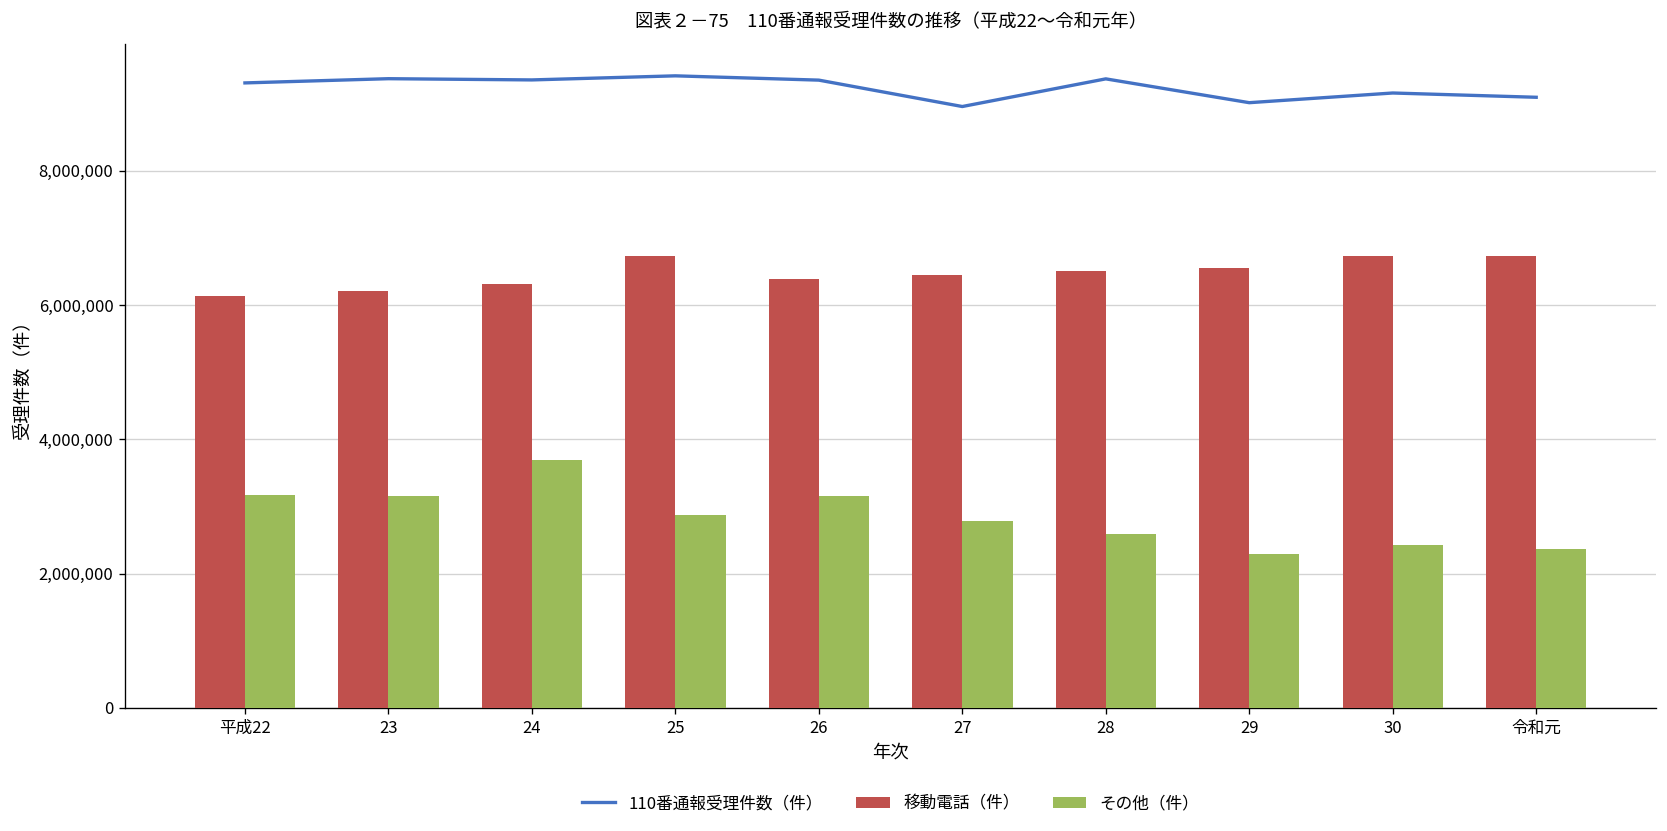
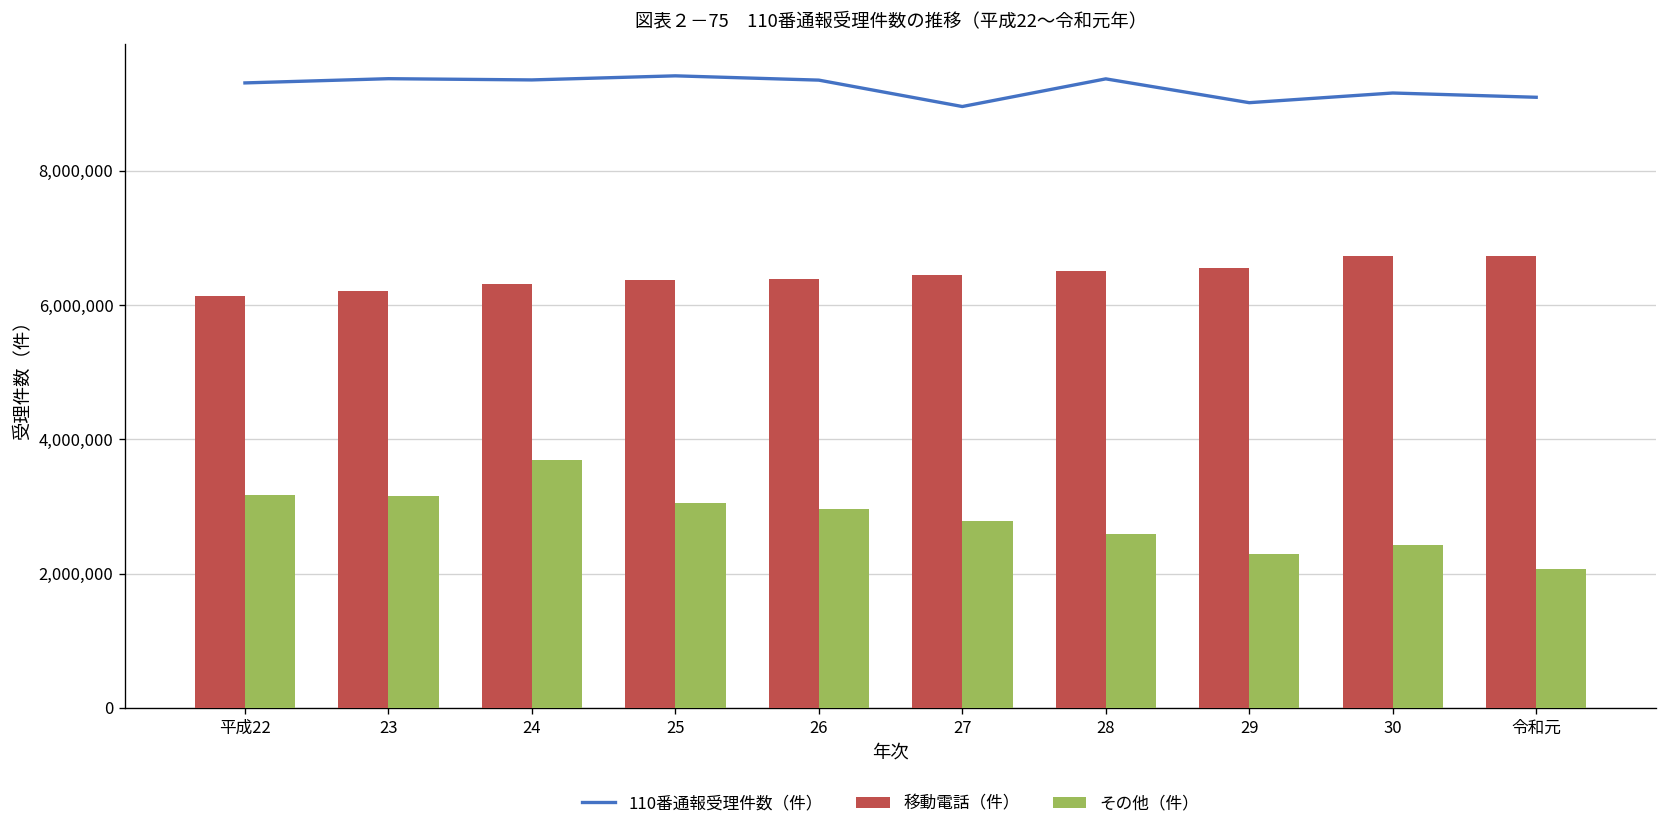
  {
    "移動電話（件）": {
      "平成22": "6,100,000",
      "23": "6,200,000",
      "24": "6,300,000",
-     "25": "6,700,000",
+     "25": "6,400,000",
      "26": "6,400,000",
      "27": "6,500,000",
      "28": "6,500,000",
      "29": "6,600,000",
      "30": "6,700,000",
      "令和元": "6,700,000"
    },
    "110番通報受理件数（件）": {
      "平成22": "9,300,000",
      "23": "9,400,000",
      "24": "9,400,000",
      "25": "9,400,000",
      "26": "9,400,000",
      "27": "9,000,000",
      "28": "9,400,000",
      "29": "9,000,000",
      "30": "9,200,000",
      "令和元": "9,100,000"
    },
    "その他（件）": {
      "平成22": "3,200,000",
      "23": "3,200,000",
      "24": "3,700,000",
-     "25": "2,900,000",
-     "26": "3,200,000",
+     "25": "3,000,000",
+     "26": "3,000,000",
      "27": "2,800,000",
      "28": "2,600,000",
      "29": "2,300,000",
      "30": "2,400,000",
-     "令和元": "2,400,000"
+     "令和元": "2,100,000"
    }
  }
